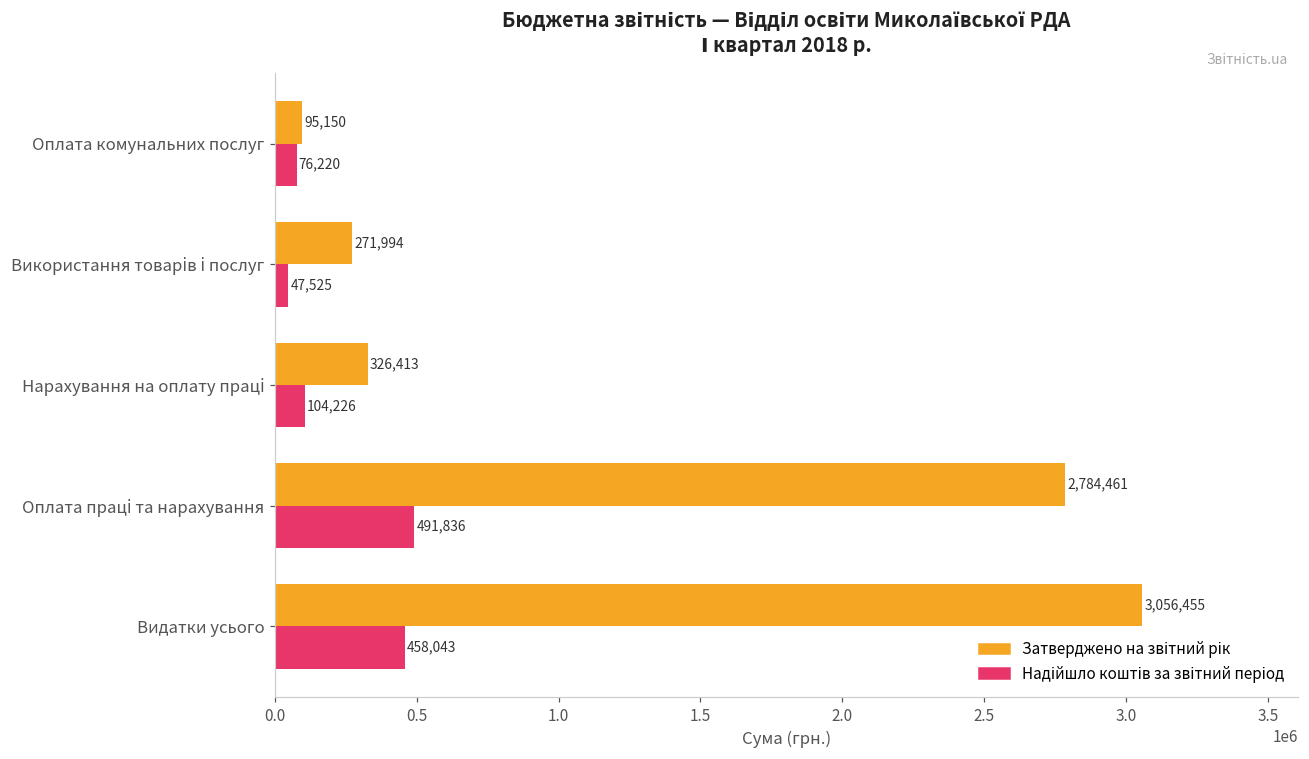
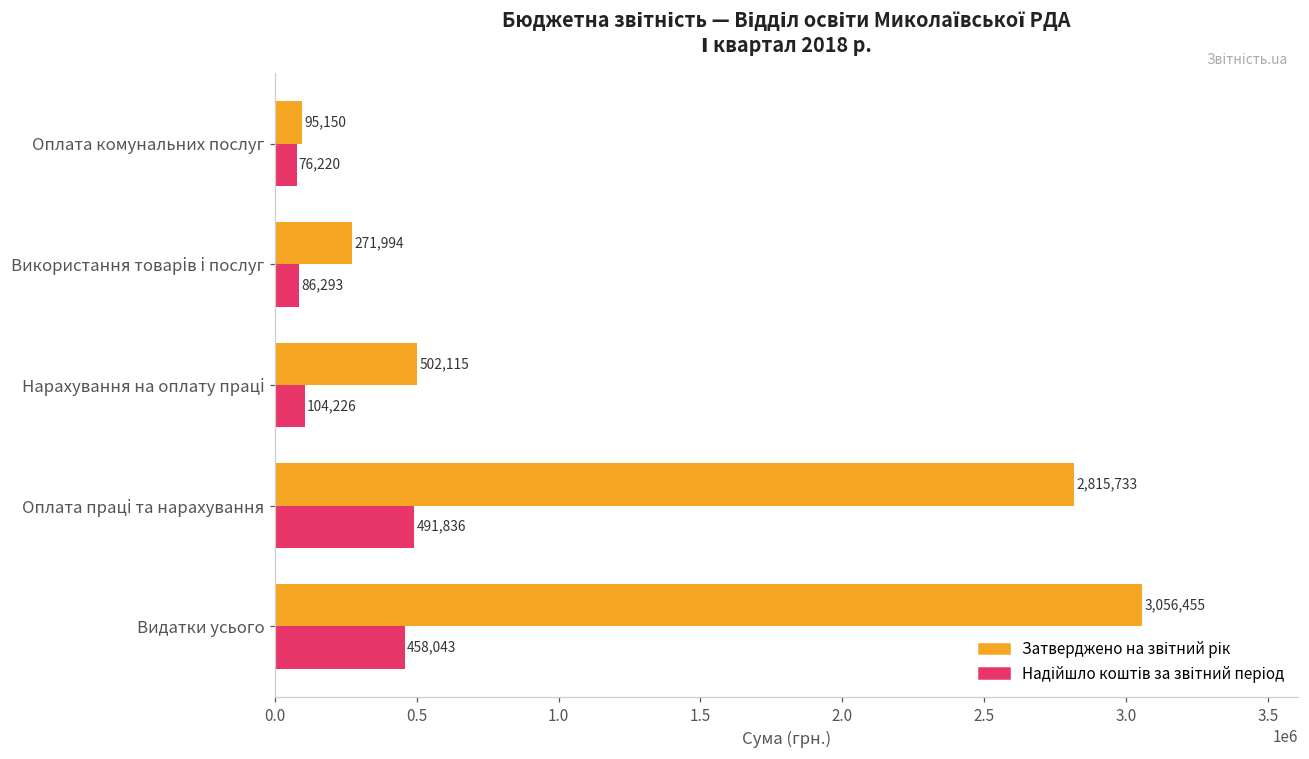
  {
    "Затверджено на звітний рік": {
      "Оплата комунальних послуг": "95,150",
      "Використання товарів і послуг": "271,994",
-     "Нарахування на оплату праці": "326,413",
-     "Оплата праці та нарахування": "2,784,461",
+     "Нарахування на оплату праці": "502,115",
+     "Оплата праці та нарахування": "2,815,733",
      "Видатки усього": "3,056,455"
    },
    "Надійшло коштів за звітний період": {
      "Оплата комунальних послуг": "76,220",
-     "Використання товарів і послуг": "47,525",
+     "Використання товарів і послуг": "86,293",
      "Нарахування на оплату праці": "104,226",
      "Оплата праці та нарахування": "491,836",
      "Видатки усього": "458,043"
    }
  }
